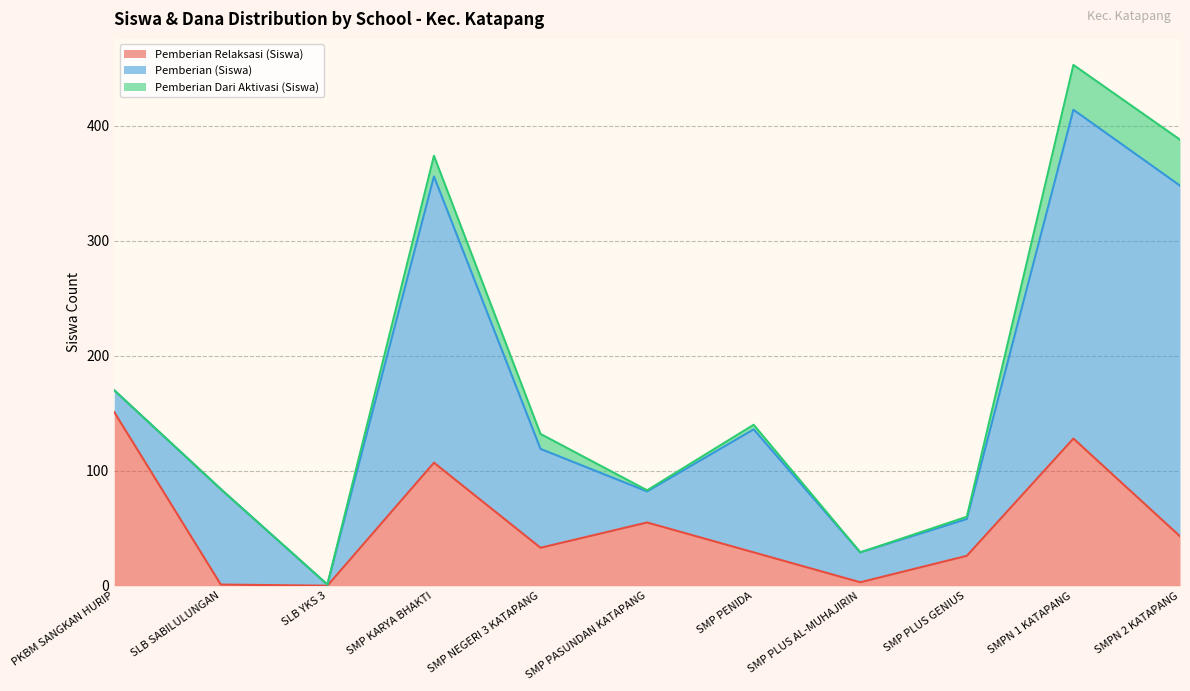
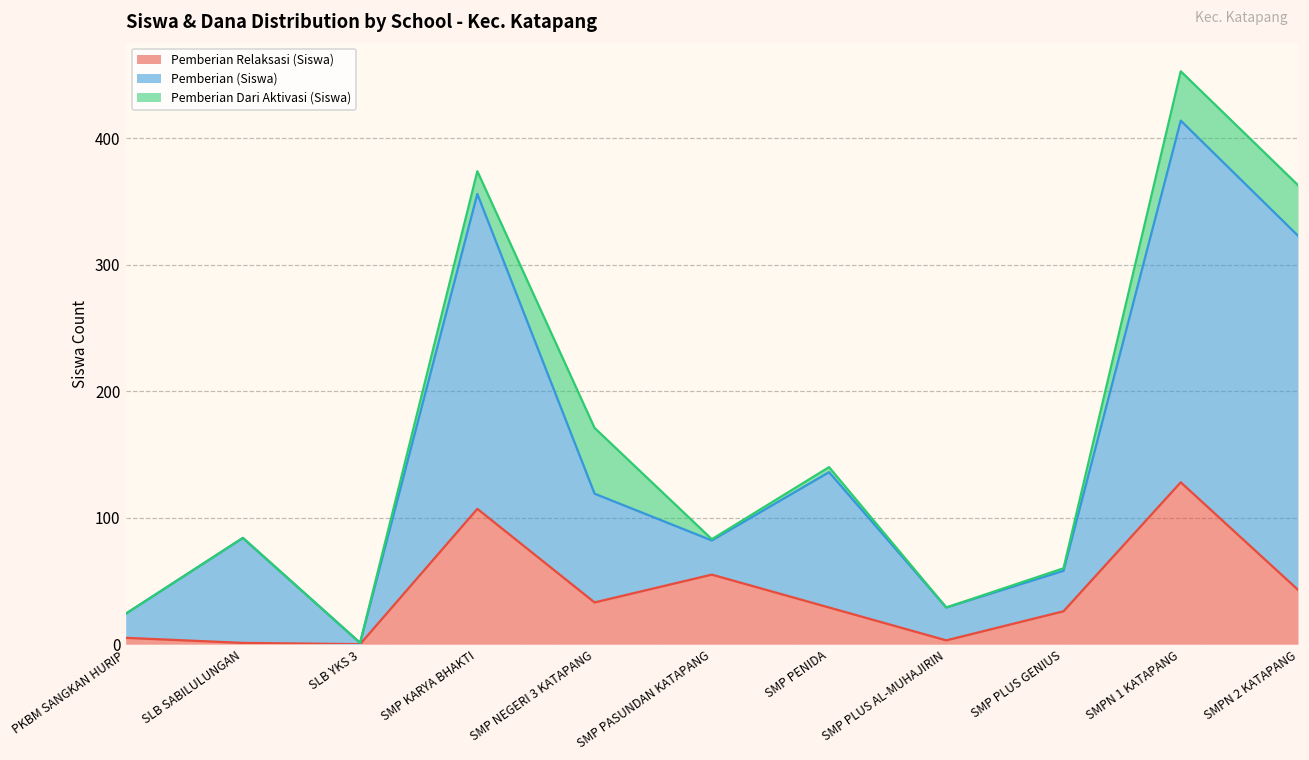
  {
    "Pemberian Relaksasi (Siswa)": {
-     "PKBM SANGKAN HURIP": 151,
+     "PKBM SANGKAN HURIP": 5,
      "SLB SABILULUNGAN": 1,
      "SMP KARYA BHAKTI": 107,
      "SMP NEGERI 3 KATAPANG": 33,
      "SMP PASUNDAN KATAPANG": 55,
      "SMP PENIDA": 29,
      "SMP PLUS AL-MUHAJIRIN": 3,
      "SMP PLUS GENIUS": 26,
      "SMPN 1 KATAPANG": 128,
      "SMPN 2 KATAPANG": 43
    },
    "Pemberian (Siswa)": {
      "SMP KARYA BHAKTI": 249,
      "SMP NEGERI 3 KATAPANG": 86,
      "SMP PENIDA": 107,
      "SMPN 1 KATAPANG": 286,
-     "SMPN 2 KATAPANG": 305
+     "SMPN 2 KATAPANG": 280
    },
    "Pemberian Dari Aktivasi (Siswa)": {
      "SMP KARYA BHAKTI": 18,
-     "SMP NEGERI 3 KATAPANG": 13,
+     "SMP NEGERI 3 KATAPANG": 52,
      "SMP PENIDA": 4,
      "SMPN 1 KATAPANG": 39,
      "SMPN 2 KATAPANG": 40
    }
  }
